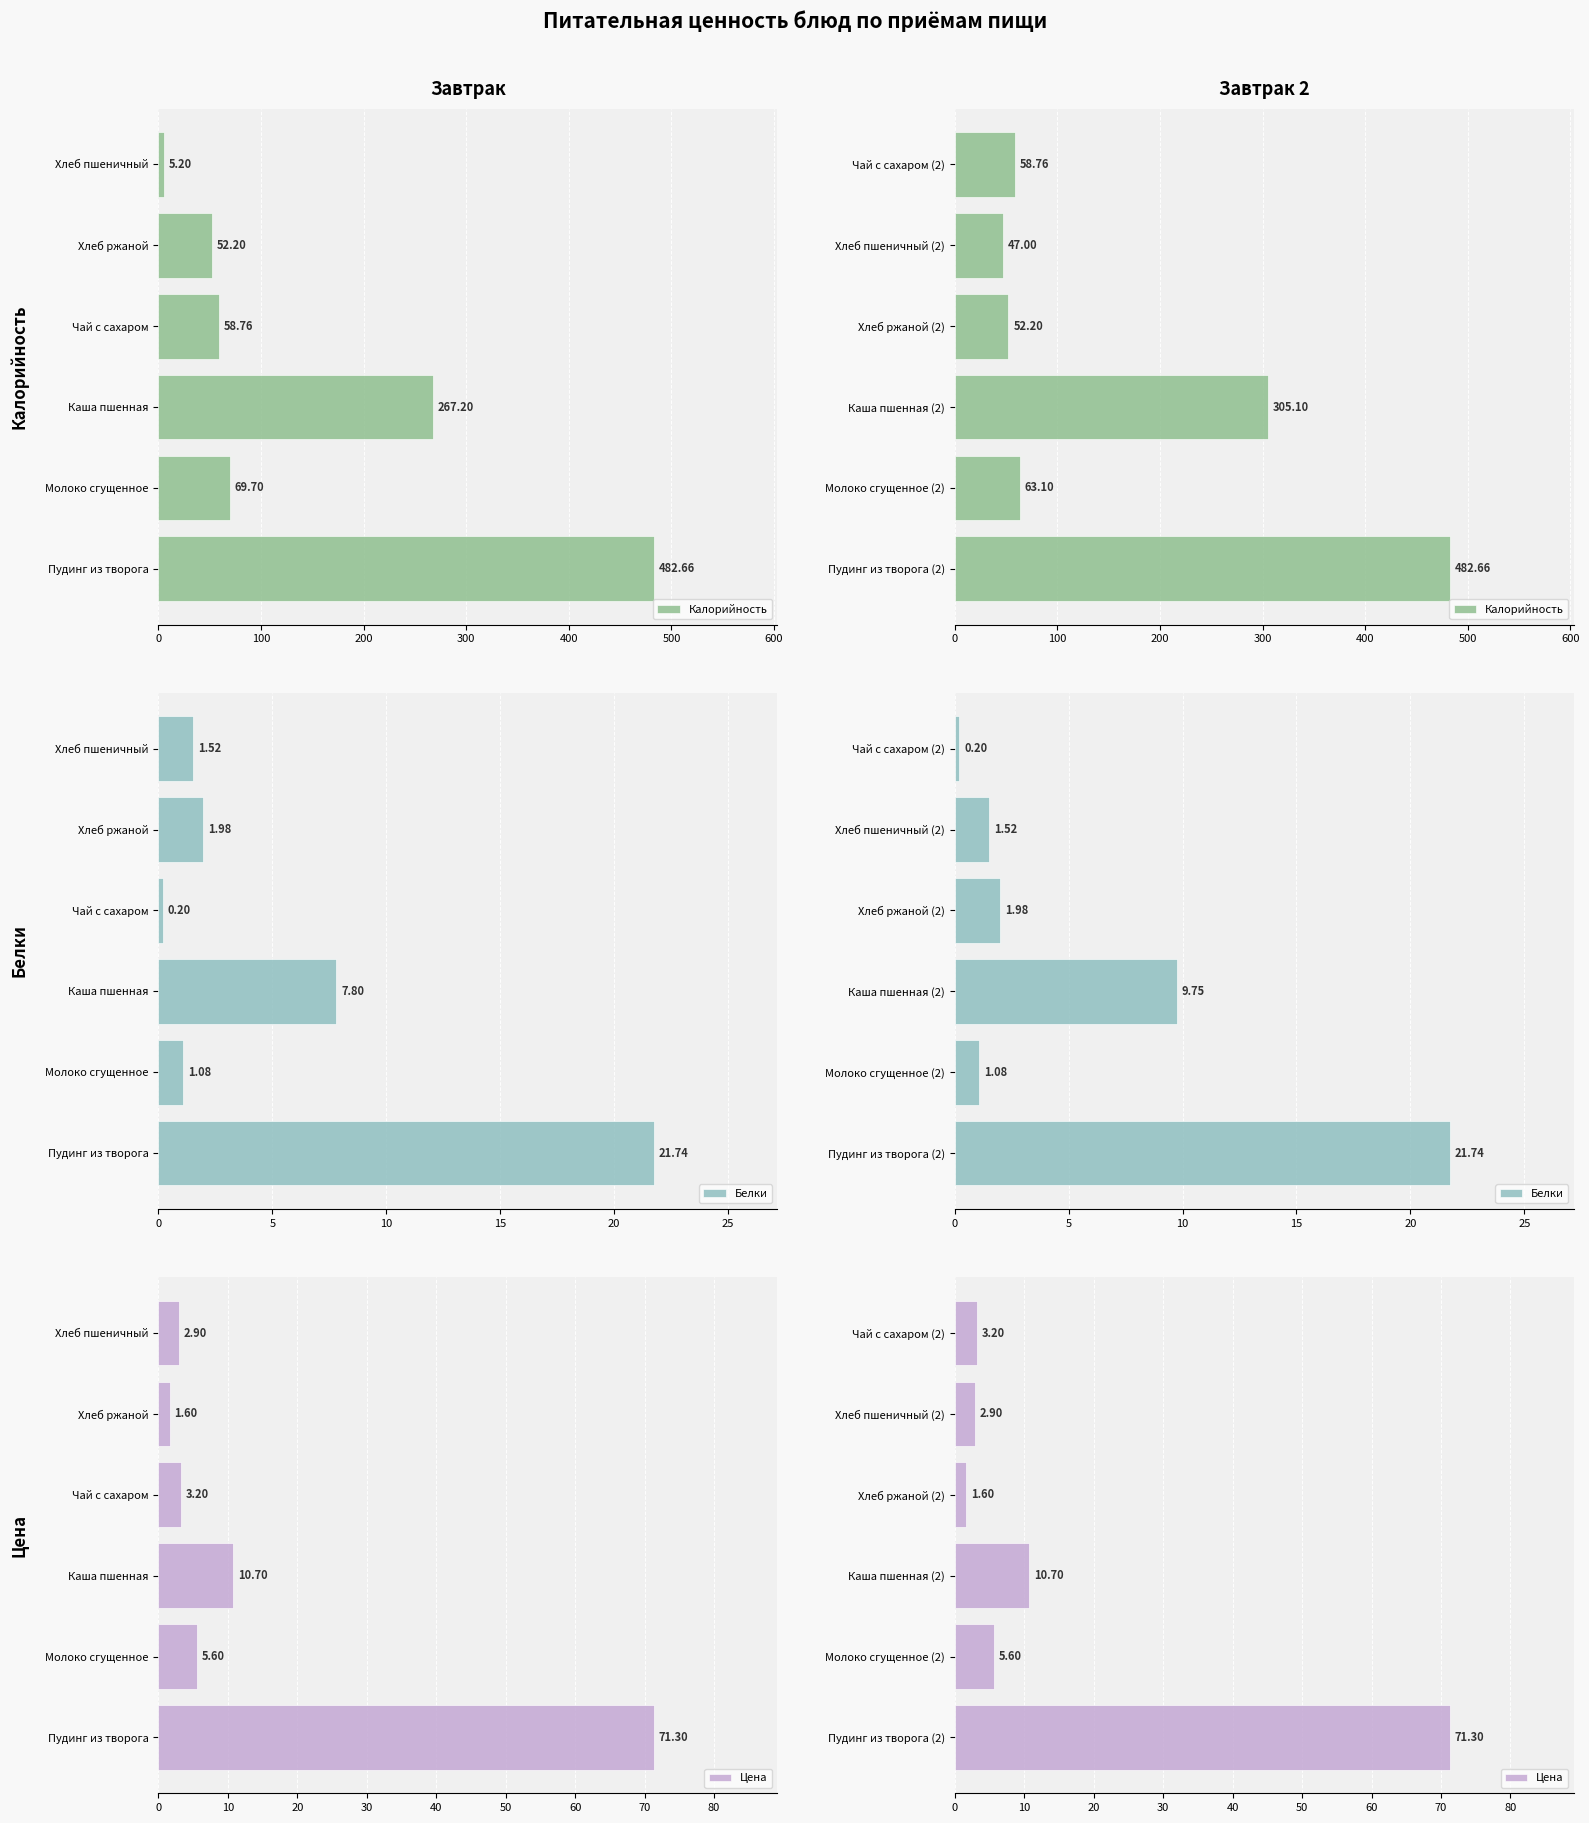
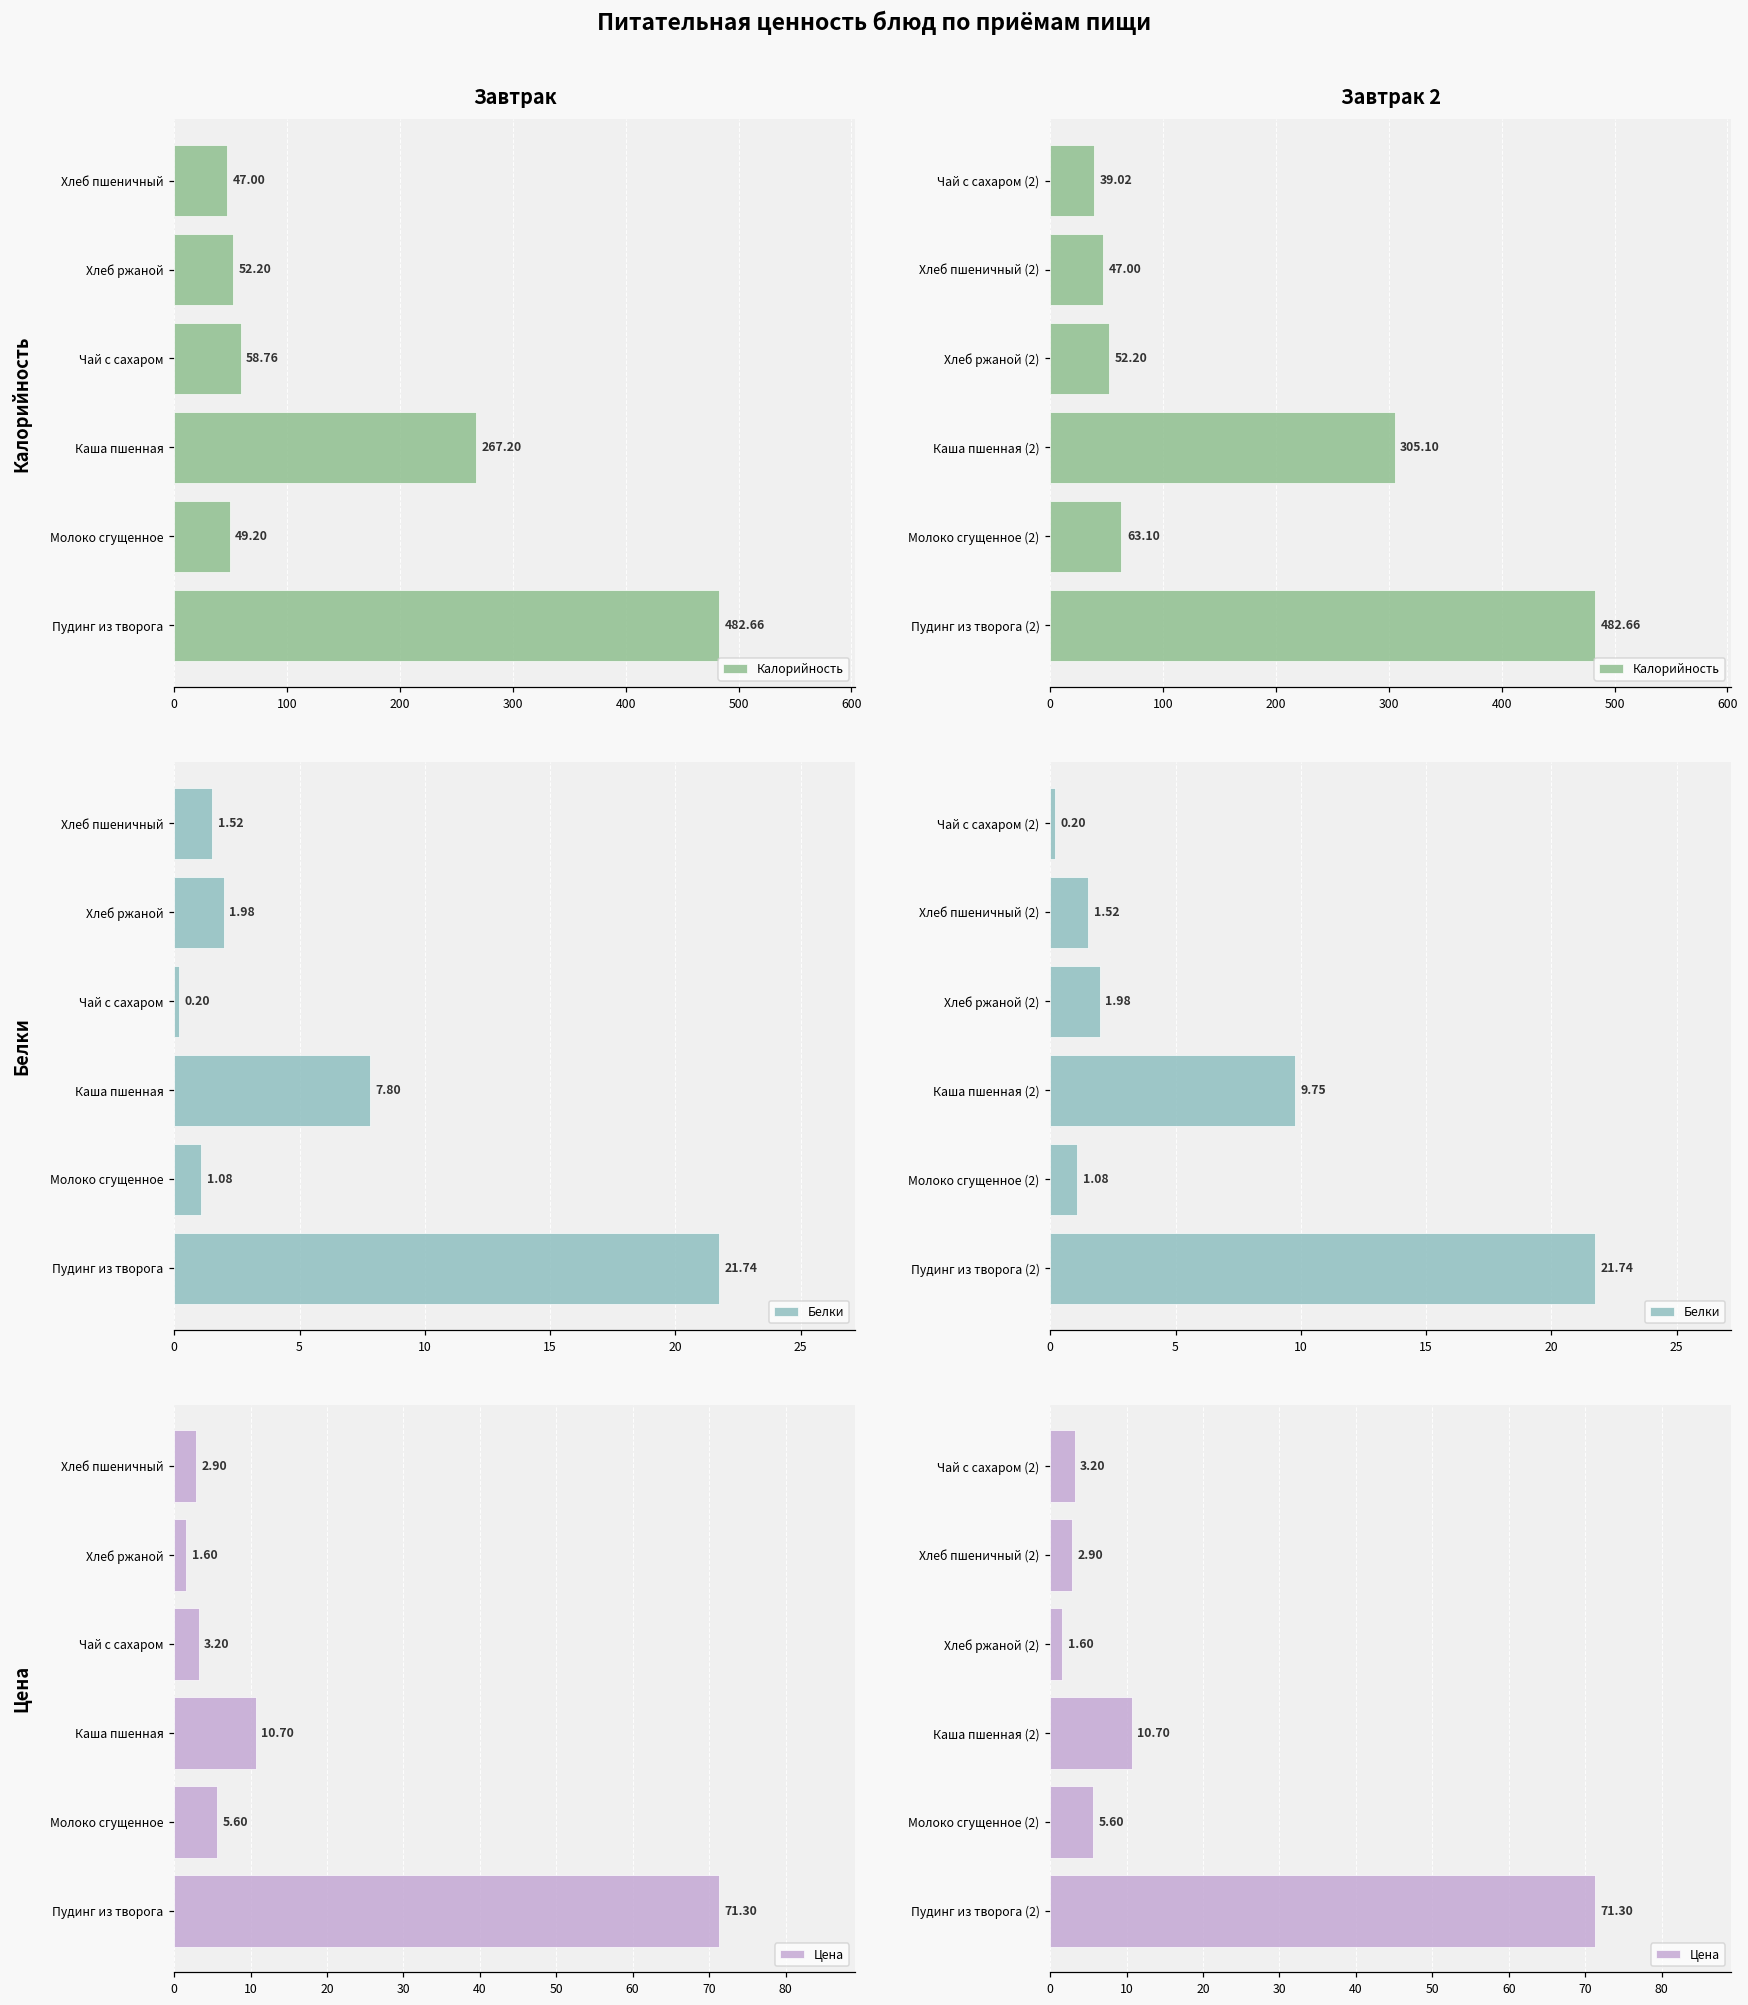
  {
    "Завтрак": {
-     "Хлеб пшеничный": 5.20,
+     "Хлеб пшеничный": 47.00,
      "Хлеб ржаной": 52.20,
      "Чай с сахаром": 58.76,
      "Каша пшенная": 267.20,
-     "Молоко сгущенное": 69.70,
+     "Молоко сгущенное": 49.20,
      "Пудинг из творога": 482.66
    },
    "Завтрак 2": {
-     "Чай с сахаром (2)": 58.76,
+     "Чай с сахаром (2)": 39.02,
      "Хлеб пшеничный (2)": 47.00,
      "Хлеб ржаной (2)": 52.20,
      "Каша пшенная (2)": 305.10,
      "Молоко сгущенное (2)": 63.10,
      "Пудинг из творога (2)": 482.66
    }
  }
